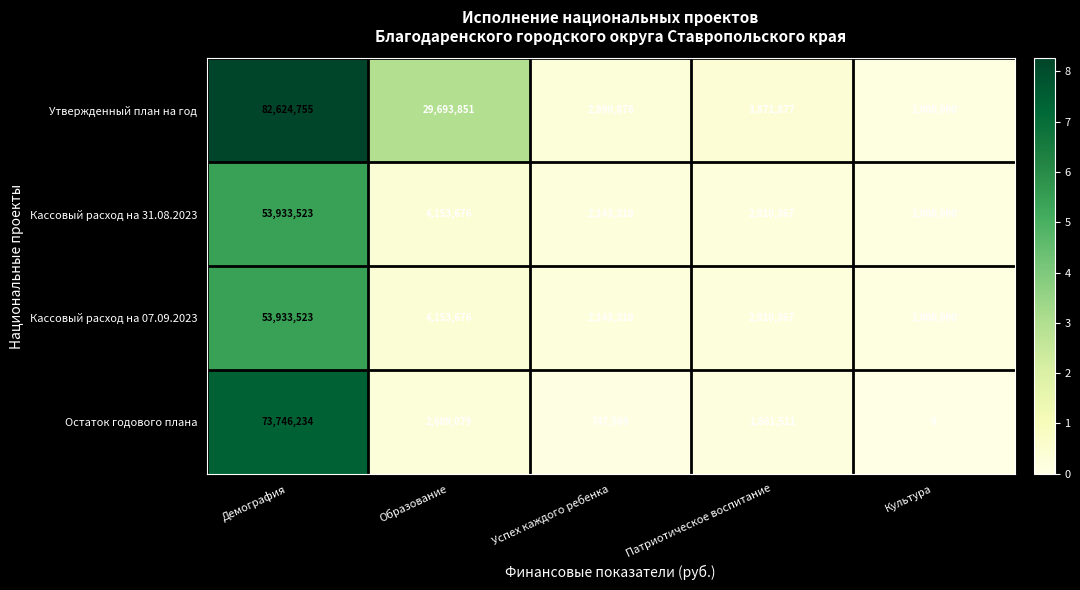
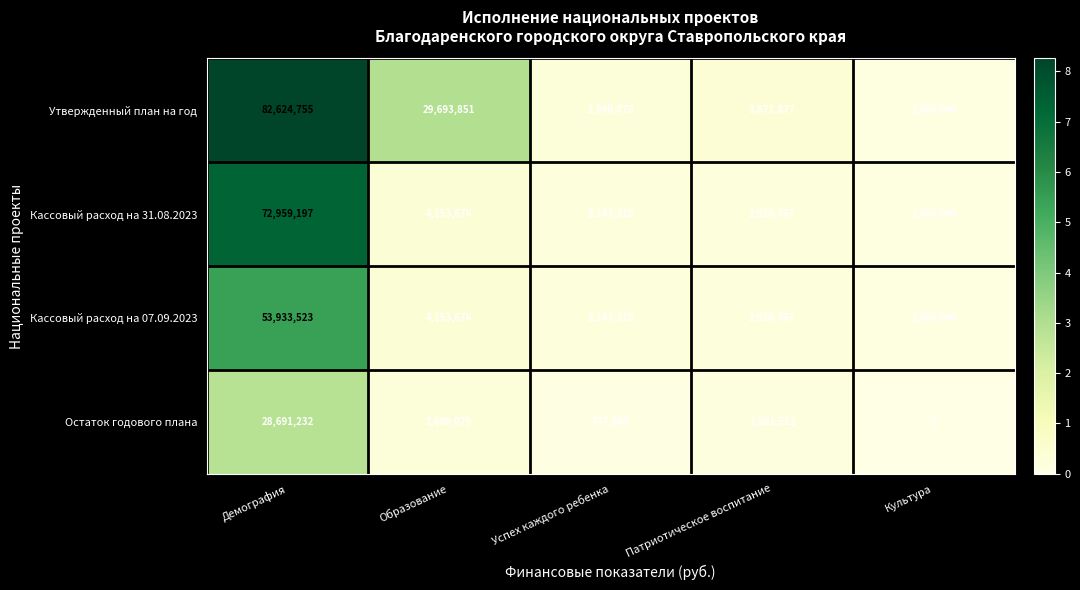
  {
    "Утвержденный план на год": {
      "Демография": "82,624,755",
      "Образование": "29,693,851"
    },
    "Кассовый расход на 31.08.2023": {
-     "Демография": "53,933,523"
+     "Демография": "72,959,197"
    },
    "Кассовый расход на 07.09.2023": {
      "Демография": "53,933,523"
    },
    "Остаток годового плана": {
-     "Демография": "73,746,234"
+     "Демография": "28,691,232"
    }
  }
